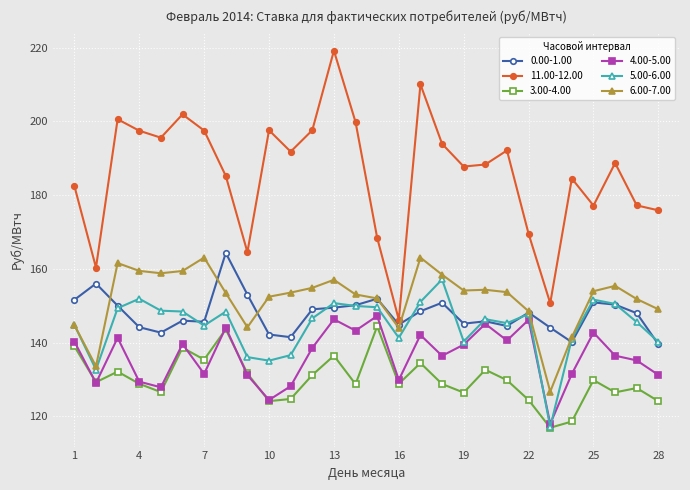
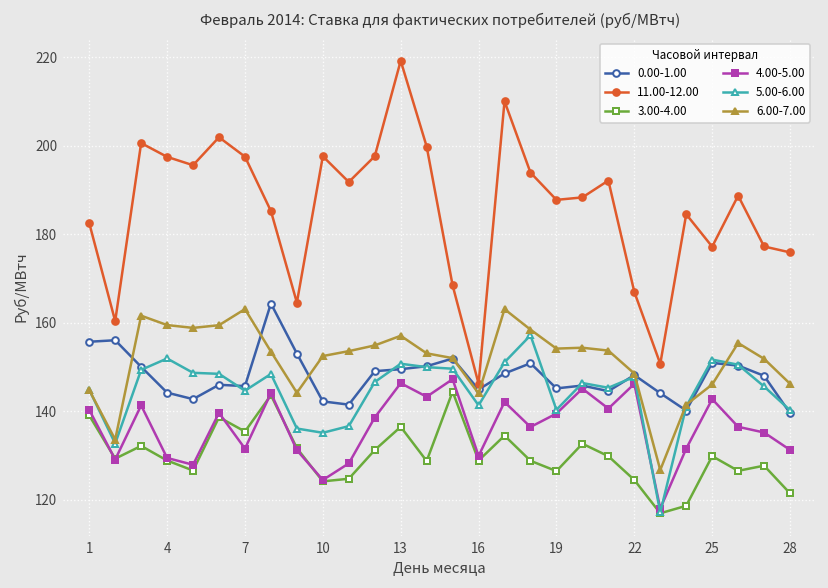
  {
    "0.00-1.00": {
-     "1": 152,
+     "1": 156,
      "4": 144,
      "7": 146,
      "10": 142,
      "13": 149,
      "16": 145,
      "19": 145,
      "25": 151
    },
    "11.00-12.00": {
      "1": 182,
      "4": 197,
      "7": 197,
      "10": 198,
      "13": 219,
      "16": 146,
      "19": 188,
-     "22": 169,
+     "22": 167,
      "25": 177,
      "28": 176
    },
    "3.00-4.00": {
      "1": 139,
      "7": 135,
      "13": 136,
      "16": 129,
      "19": 126,
      "22": 124,
      "25": 130,
-     "28": 124
+     "28": 121
    },
    "4.00-5.00": {
      "1": 140,
      "7": 132,
      "13": 146,
      "16": 130,
      "19": 139,
      "22": 146,
      "25": 143,
      "28": 131
    },
    "5.00-6.00": {
      "4": 152,
      "7": 145,
      "10": 135,
      "13": 151,
      "16": 141,
      "19": 140,
      "25": 152
    },
    "6.00-7.00": {
      "4": 159,
      "7": 163,
      "10": 152,
      "13": 157,
      "16": 144,
      "19": 154,
-     "25": 154,
-     "28": 149
+     "25": 146,
+     "28": 146
    }
  }
